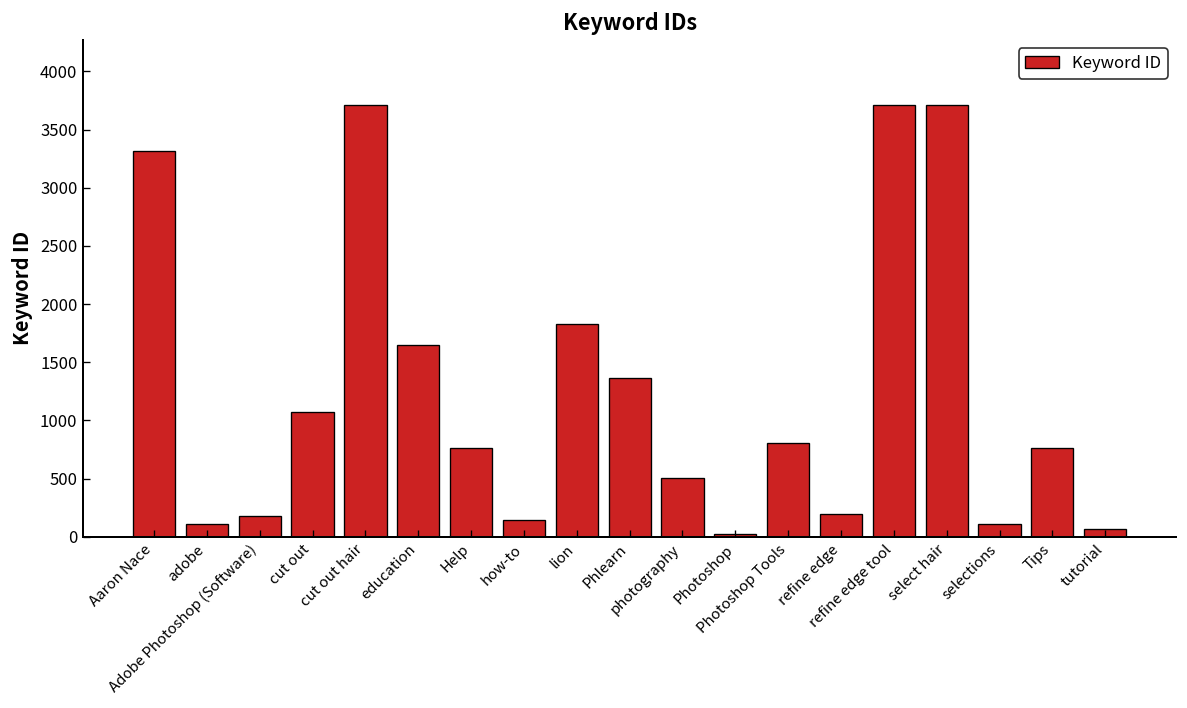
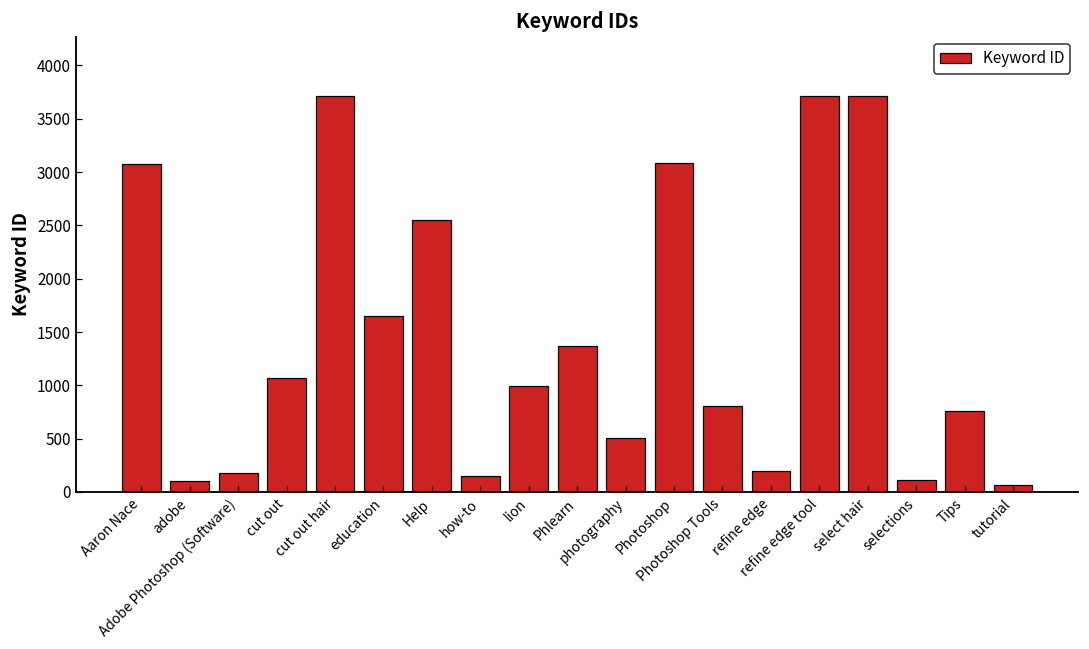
  {
-   "Aaron Nace": 3300,
+   "Aaron Nace": 3100,
    "adobe": 100,
    "Adobe Photoshop (Software)": 200,
    "cut out": 1100,
    "cut out hair": 3700,
    "education": 1600,
-   "Help": 800,
+   "Help": 2500,
    "how-to": 100,
-   "lion": 1800,
+   "lion": 1000,
    "Phlearn": 1400,
    "photography": 500,
-   "Photoshop": 0,
+   "Photoshop": 3100,
    "Photoshop Tools": 800,
    "refine edge": 200,
    "refine edge tool": 3700,
    "select hair": 3700,
    "selections": 100,
    "Tips": 800,
    "tutorial": 100
  }
